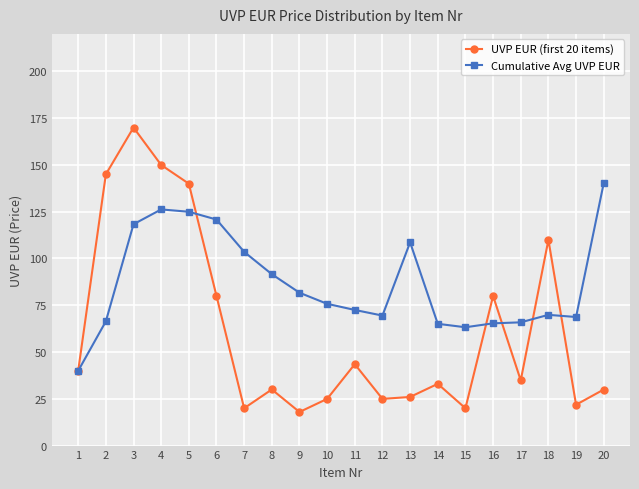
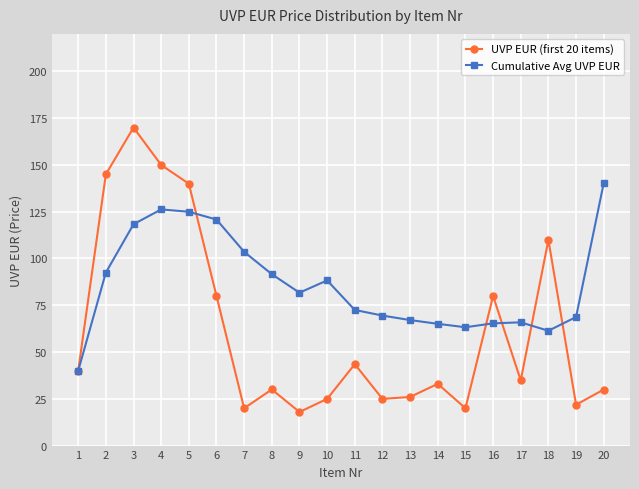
  {
    "UVP EUR (first 20 items)": {
      "2": 145,
      "3": 170,
      "4": 150,
      "5": 140,
      "6": 80,
      "7": 20,
      "8": 30,
      "9": 18,
      "10": 25,
      "11": 44,
      "12": 25,
      "13": 26,
      "14": 33,
      "15": 20,
      "16": 80,
      "17": 35,
      "18": 110,
      "19": 22,
      "20": 30
    },
    "Cumulative Avg UVP EUR": {
-     "2": 66,
+     "2": 92,
      "3": 118,
      "4": 126,
      "5": 125,
      "6": 121,
      "7": 104,
      "8": 92,
      "9": 82,
-     "10": 76,
+     "10": 88,
      "11": 72,
      "12": 69,
-     "13": 109,
+     "13": 67,
      "14": 65,
      "15": 63,
      "16": 65,
      "17": 66,
-     "18": 70,
+     "18": 61,
      "19": 69,
      "20": 140
    }
  }
